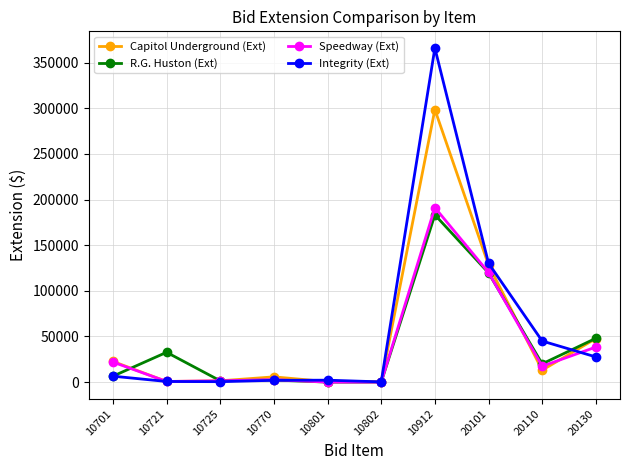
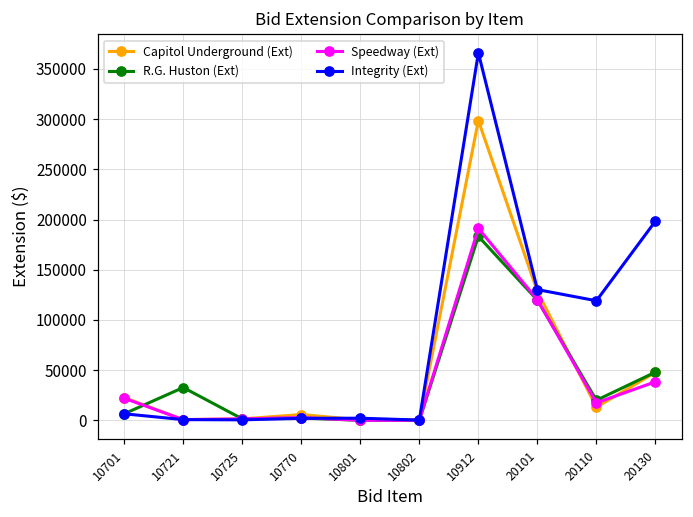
  {
    "Capitol Underground (Ext)": {
      "10770": 10000,
      "10912": 300000,
      "20110": 10000
    },
    "R.G. Huston (Ext)": {
      "10721": 30000,
      "10912": 180000
    },
    "Speedway (Ext)": {
      "10912": 190000,
      "20130": 40000
    },
    "Integrity (Ext)": {
      "10912": 370000,
-     "20110": 50000,
-     "20130": 30000
+     "20110": 120000,
+     "20130": 200000
    }
  }
